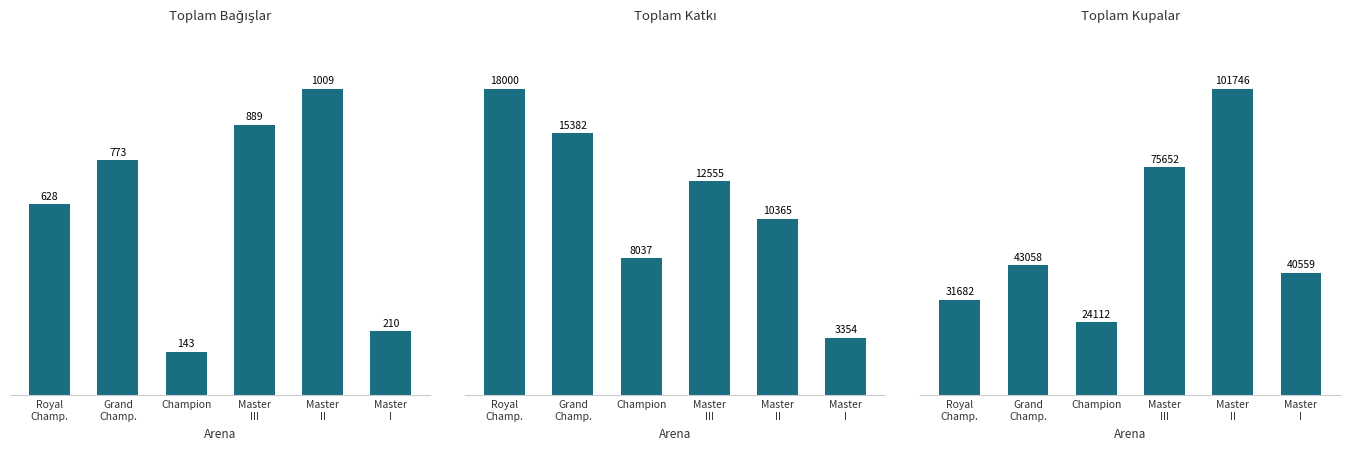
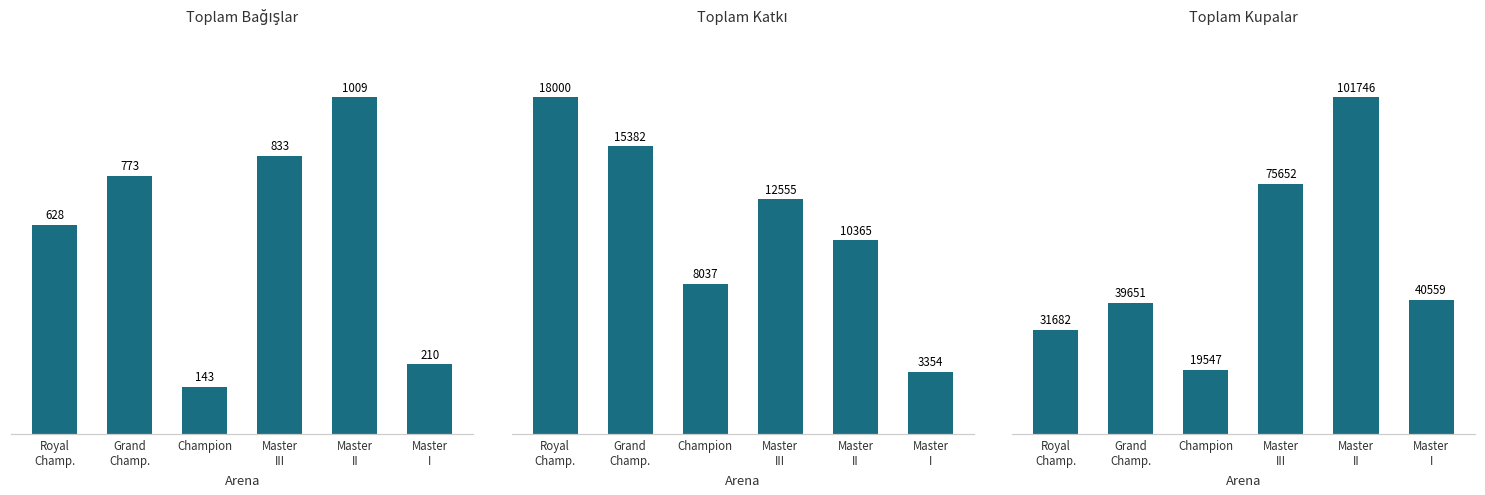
  {
    "Toplam Bağışlar": {
      "Royal Champ.": 628,
      "Grand Champ.": 773,
      "Champion": 143,
-     "Master III": 889,
+     "Master III": 833,
      "Master II": 1009,
      "Master I": 210
    },
    "Toplam Katkı": {
      "Royal Champ.": 18000,
      "Grand Champ.": 15382,
      "Champion": 8037,
      "Master III": 12555,
      "Master II": 10365,
      "Master I": 3354
    },
    "Toplam Kupalar": {
      "Royal Champ.": 31682,
-     "Grand Champ.": 43058,
-     "Champion": 24112,
+     "Grand Champ.": 39651,
+     "Champion": 19547,
      "Master III": 75652,
      "Master II": 101746,
      "Master I": 40559
    }
  }
